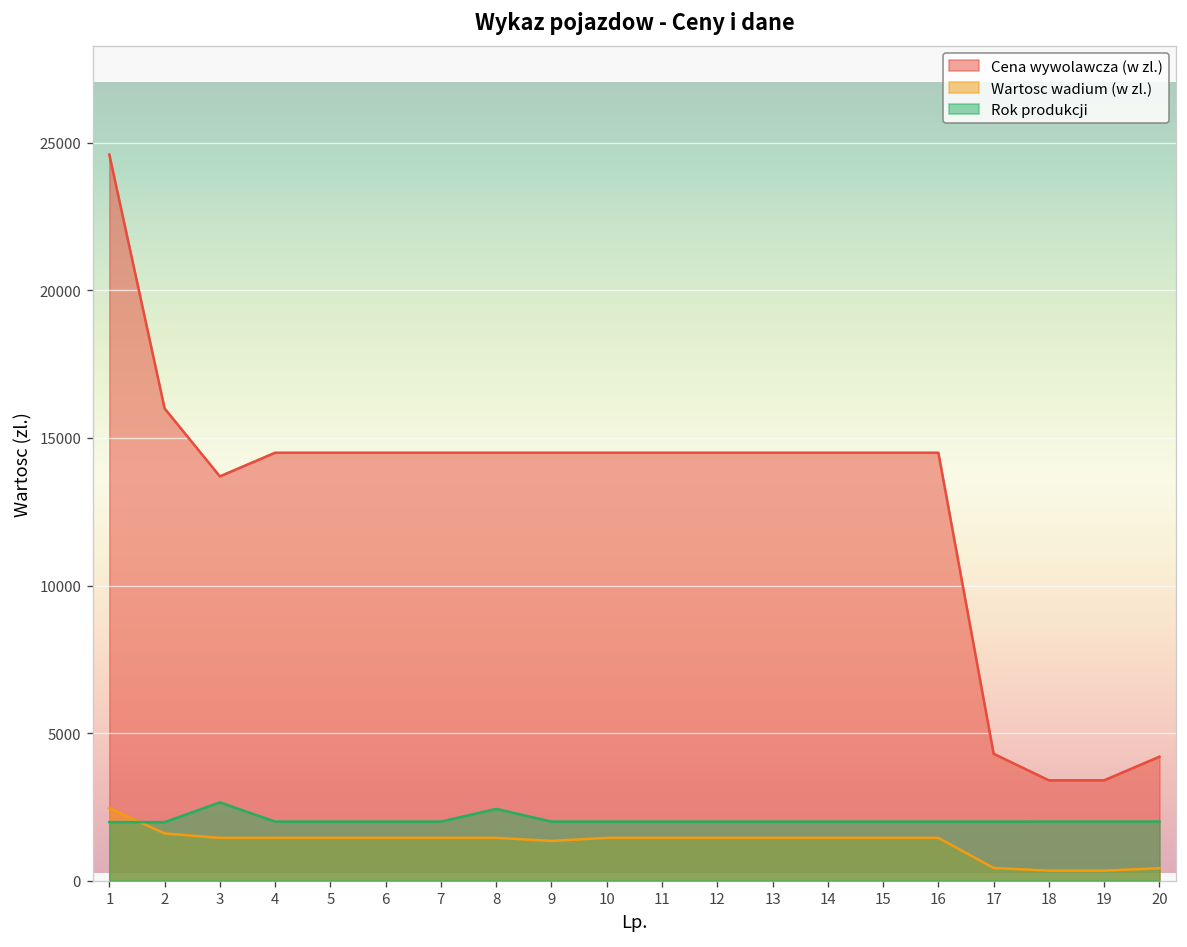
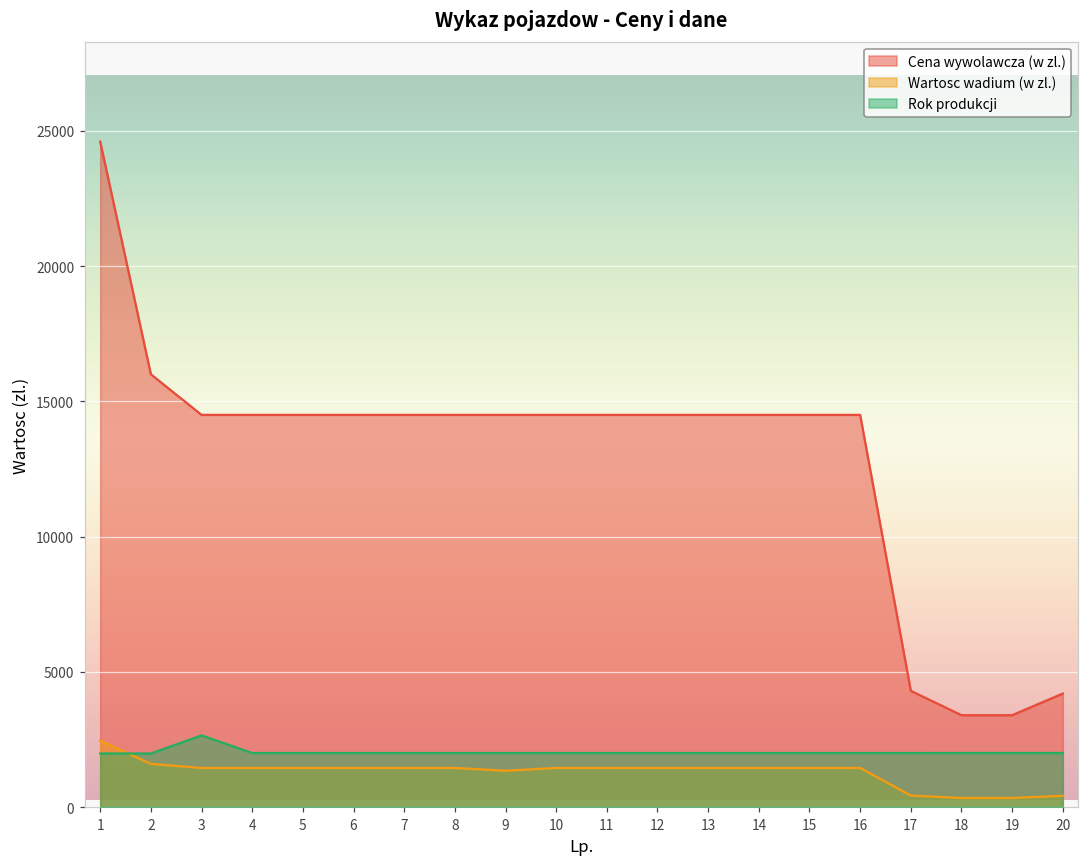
  {
    "Cena wywolawcza (w zl.)": {
      "1": 24600,
      "2": 16000,
-     "3": 13700,
+     "3": 14500,
      "4": 14500,
      "5": 14500,
      "6": 14500,
      "7": 14500,
      "8": 14500,
      "9": 14500,
      "10": 14500,
      "11": 14500,
      "12": 14500,
      "13": 14500,
      "14": 14500,
      "15": 14500,
      "16": 14500,
      "17": 4300,
      "18": 3400,
      "19": 3400,
      "20": 4200
    },
    "Wartosc wadium (w zl.)": {
      "1": 2500,
      "2": 1600,
      "3": 1500,
      "4": 1500,
      "5": 1500,
      "6": 1500,
      "7": 1500,
      "8": 1500,
      "9": 1300,
      "10": 1500,
      "11": 1500,
      "12": 1500,
      "13": 1500,
      "14": 1500,
      "15": 1500,
      "16": 1500,
      "17": 400,
      "18": 300,
      "19": 300,
      "20": 400
    },
    "Rok produkcji": {
      "1": 2000,
      "2": 2000,
      "3": 2700,
      "4": 2000,
      "5": 2000,
      "6": 2000,
      "7": 2000,
-     "8": 2400,
+     "8": 2000,
      "9": 2000,
      "10": 2000,
      "11": 2000,
      "12": 2000,
      "13": 2000,
      "14": 2000,
      "15": 2000,
      "16": 2000,
      "17": 2000,
      "18": 2000,
      "19": 2000,
      "20": 2000
    }
  }
